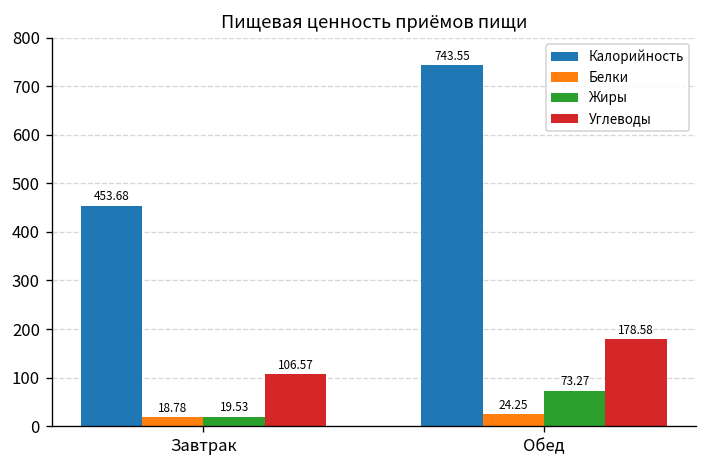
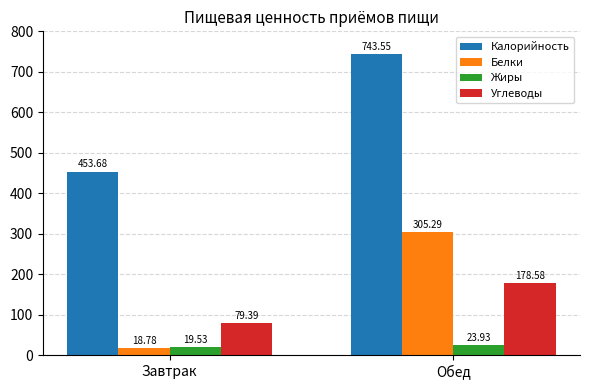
  {
    "Калорийность": {
      "Завтрак": 453.68,
      "Обед": 743.55
    },
    "Белки": {
      "Завтрак": 18.78,
-     "Обед": 24.25
+     "Обед": 305.29
    },
    "Жиры": {
      "Завтрак": 19.53,
-     "Обед": 73.27
+     "Обед": 23.93
    },
    "Углеводы": {
-     "Завтрак": 106.57,
+     "Завтрак": 79.39,
      "Обед": 178.58
    }
  }
